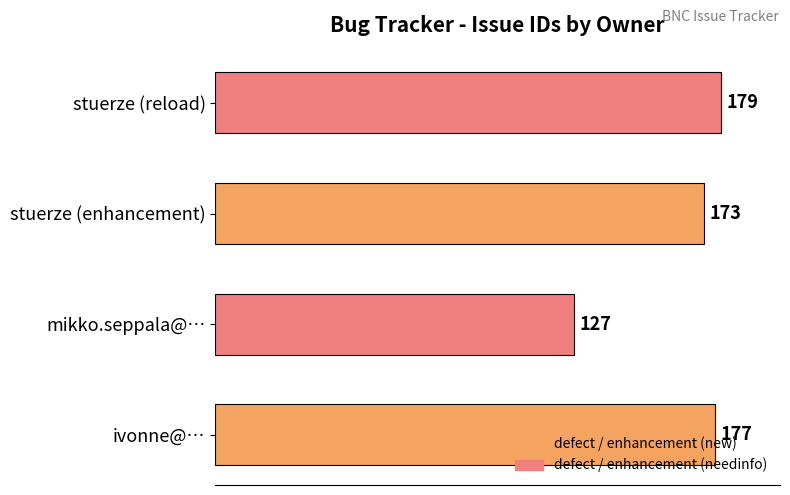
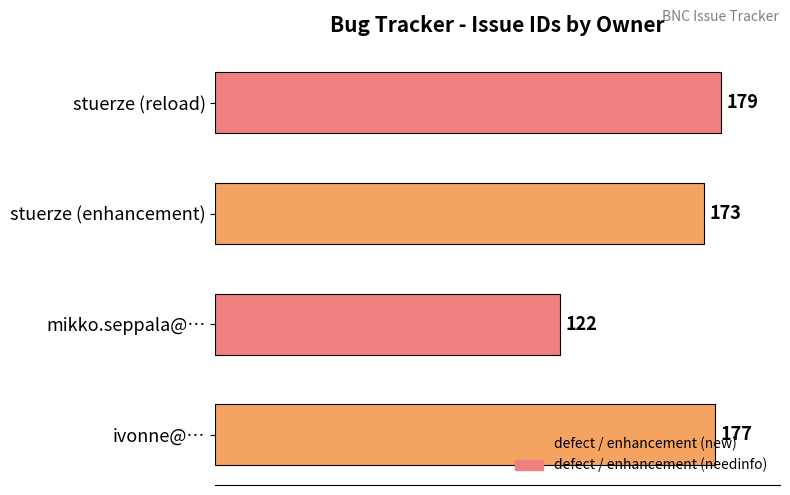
  {
    "stuerze (reload)": 179,
    "stuerze (enhancement)": 173,
-   "mikko.seppala@…": 127,
+   "mikko.seppala@…": 122,
    "ivonne@…": 177
  }
